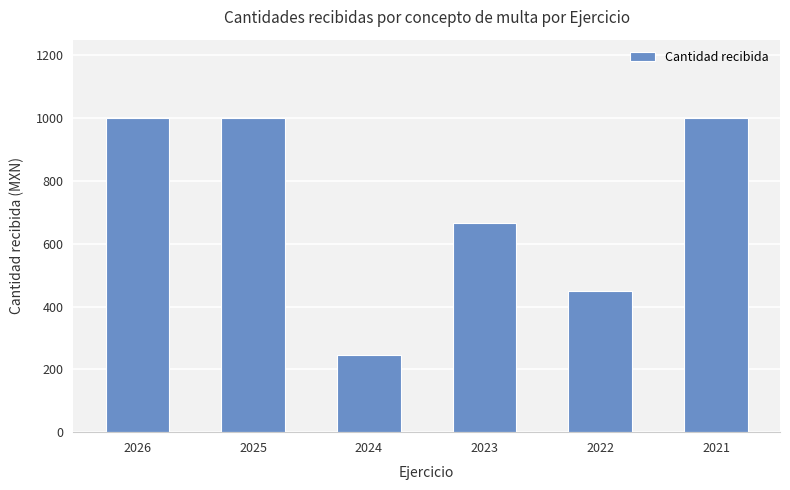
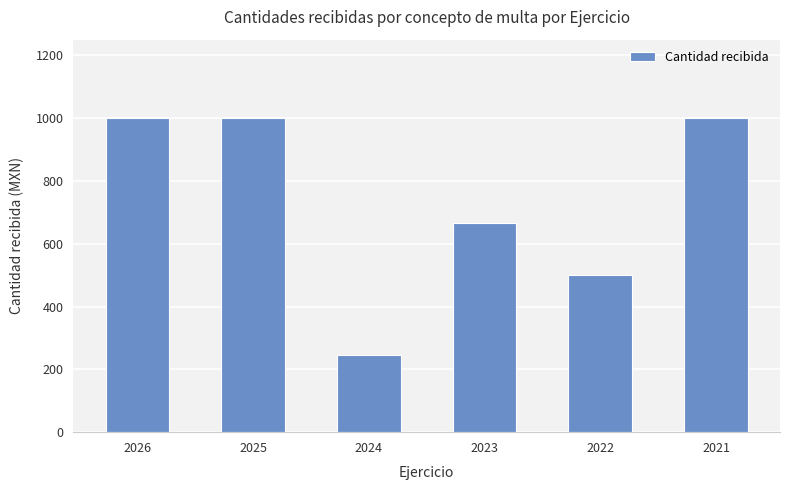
  {
    "2026": 1000,
    "2025": 1000,
    "2024": 250,
    "2023": 670,
-   "2022": 450,
+   "2022": 500,
    "2021": 1000
  }
